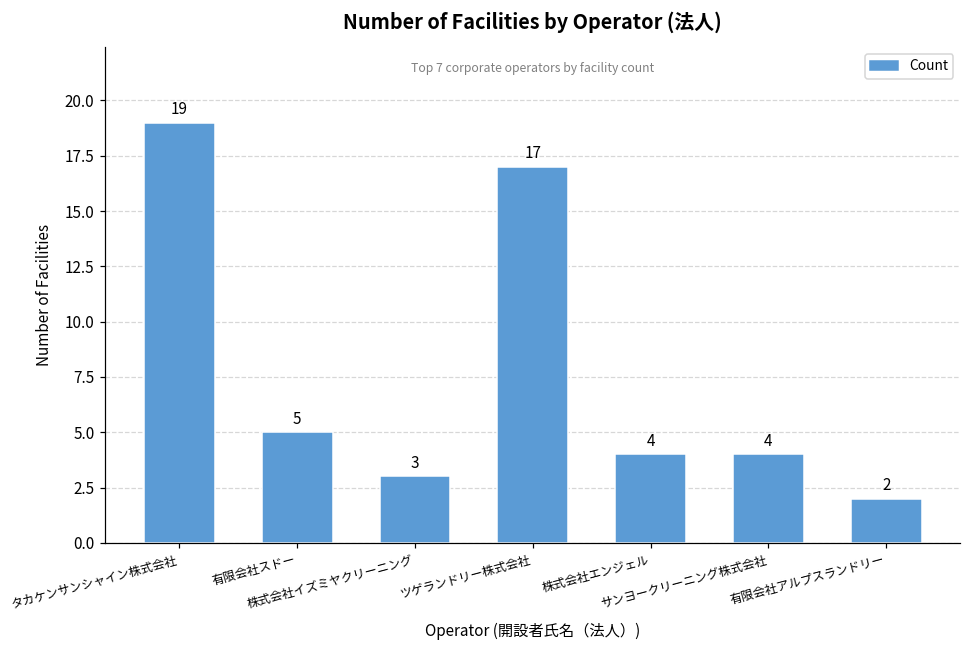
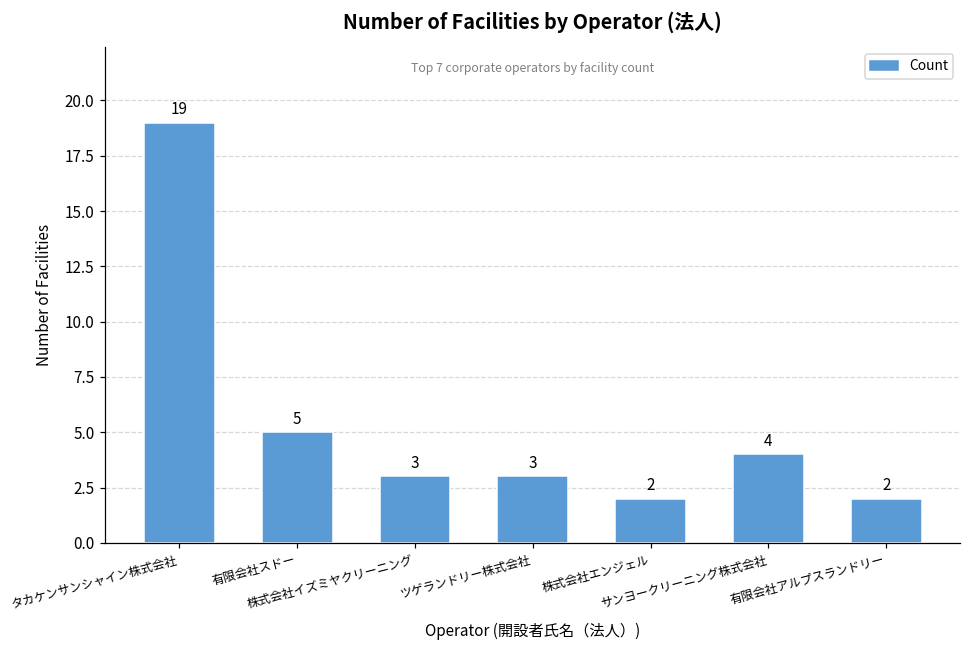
  {
    "タカケンサンシャイン株式会社": 19,
    "有限会社スドー": 5,
    "株式会社イズミヤクリーニング": 3,
-   "ツゲランドリー株式会社": 17,
-   "株式会社エンジェル": 4,
+   "ツゲランドリー株式会社": 3,
+   "株式会社エンジェル": 2,
    "サンヨークリーニング株式会社": 4,
    "有限会社アルプスランドリー": 2
  }
